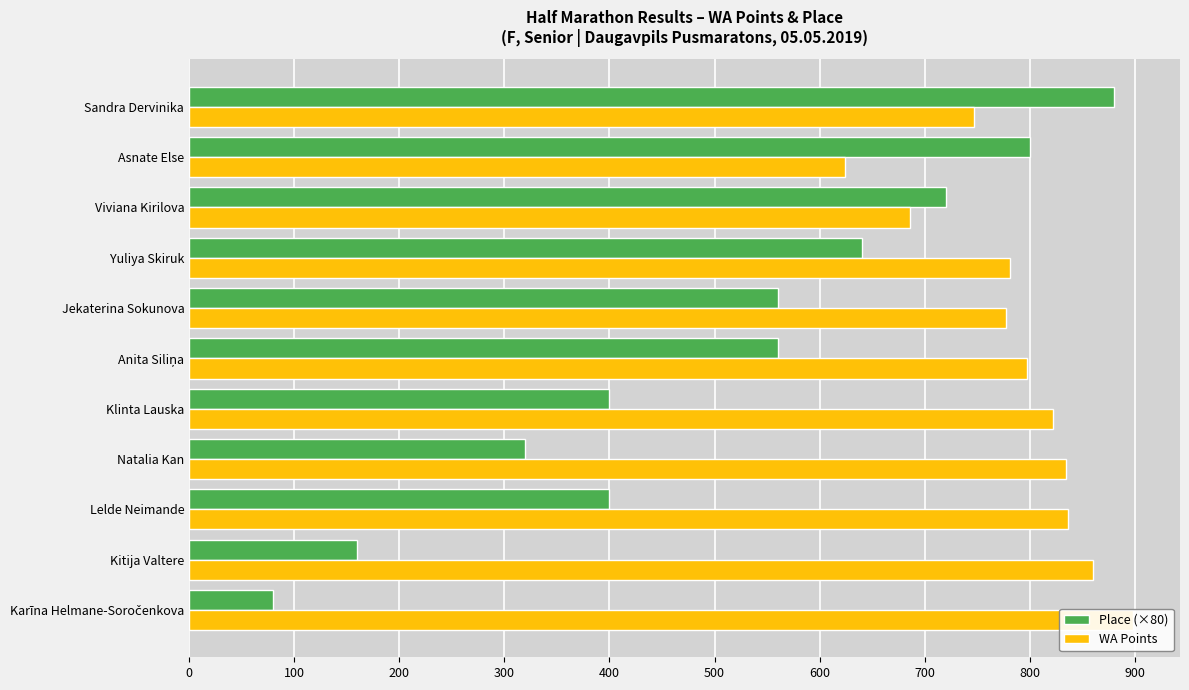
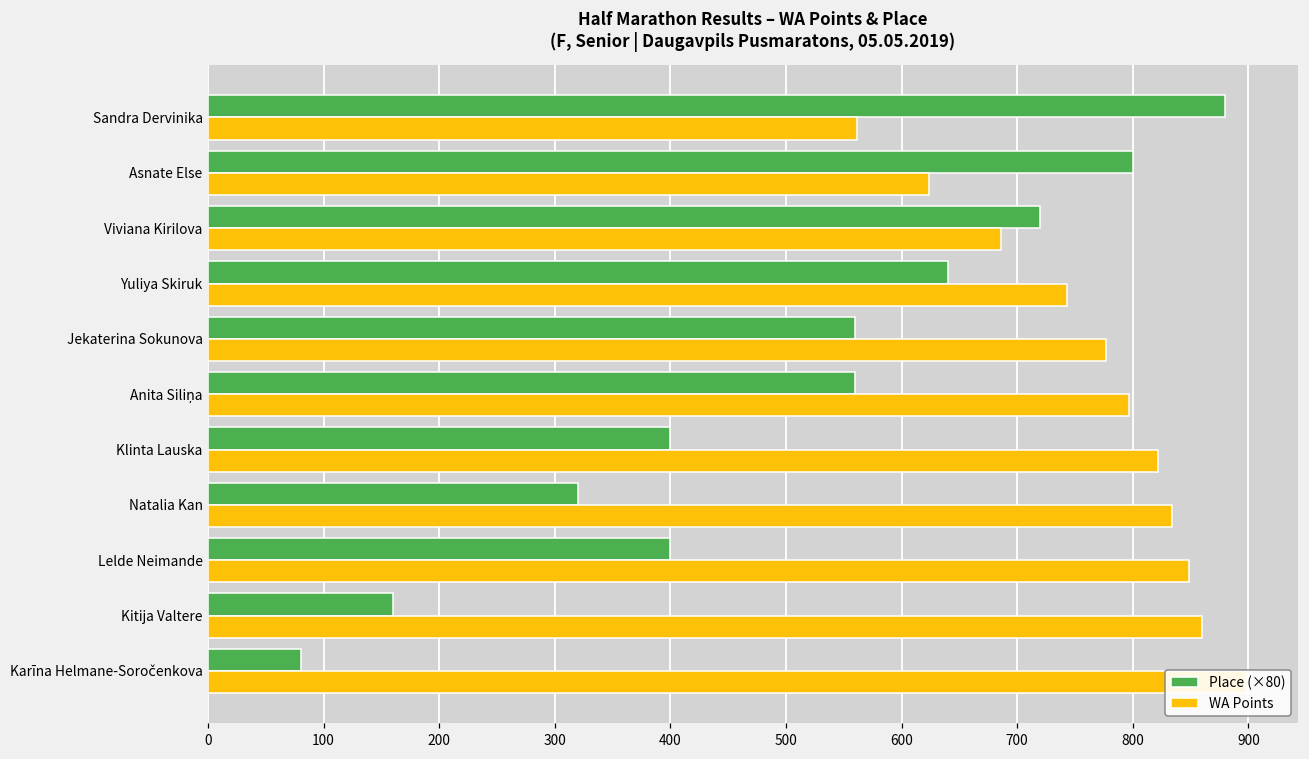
  {
    "Place (×80)": {
      "Sandra Dervinika": 880,
      "Asnate Else": 800,
      "Viviana Kirilova": 720,
      "Yuliya Skiruk": 640,
      "Jekaterina Sokunova": 560,
      "Anita Siliņa": 560,
      "Klinta Lauska": 400,
      "Natalia Kan": 320,
      "Lelde Neimande": 400,
      "Kitija Valtere": 160,
      "Karīna Helmane-Soročenkova": 80
    },
    "WA Points": {
-     "Sandra Dervinika": 747,
+     "Sandra Dervinika": 561,
      "Asnate Else": 624,
      "Viviana Kirilova": 686,
-     "Yuliya Skiruk": 781,
+     "Yuliya Skiruk": 743,
      "Jekaterina Sokunova": 777,
      "Anita Siliņa": 797,
      "Klinta Lauska": 822,
      "Natalia Kan": 834,
-     "Lelde Neimande": 836,
+     "Lelde Neimande": 849,
      "Kitija Valtere": 860
    }
  }
